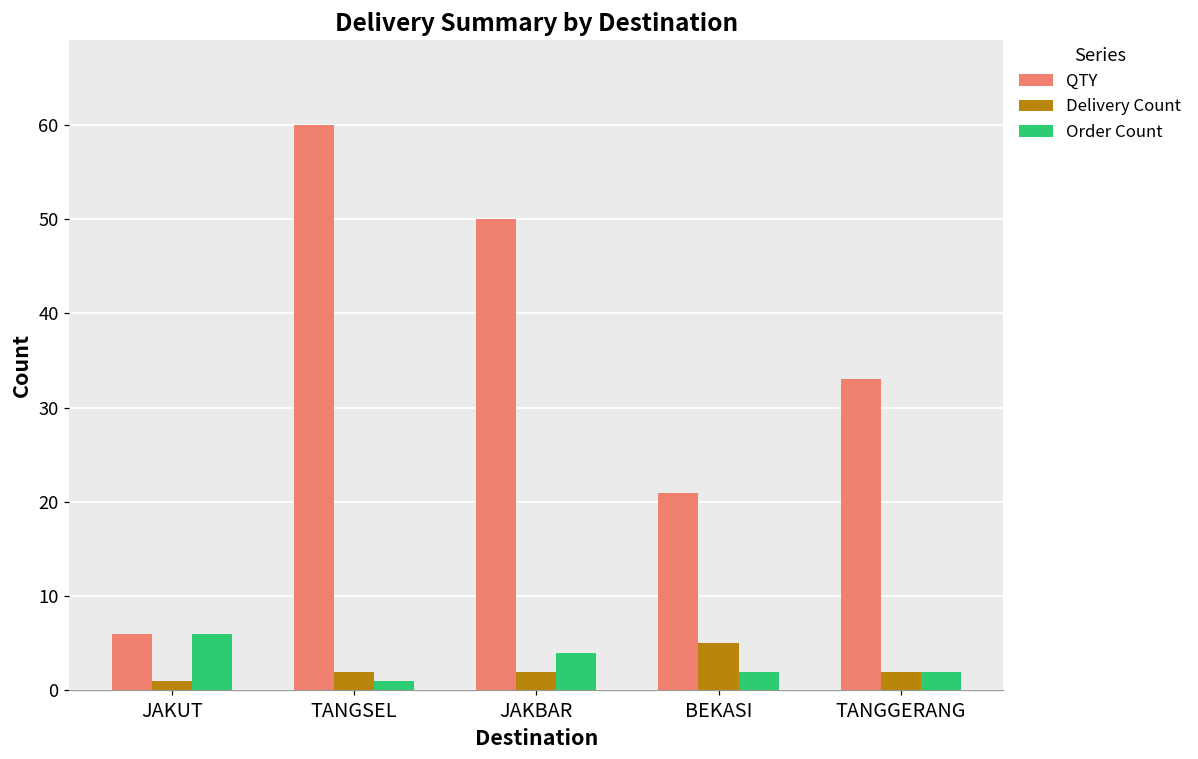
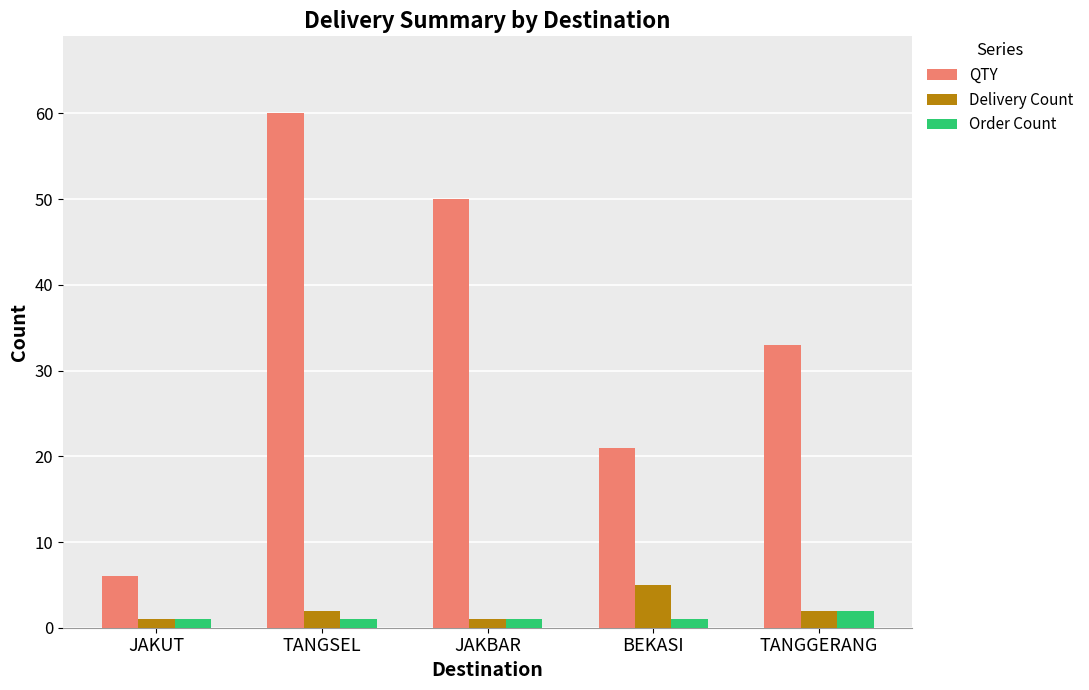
  {
    "QTY": {
      "JAKUT": 6,
      "TANGSEL": 60,
      "JAKBAR": 50,
      "BEKASI": 21,
      "TANGGERANG": 33
    },
    "Delivery Count": {
      "JAKUT": 1,
      "TANGSEL": 2,
-     "JAKBAR": 2,
+     "JAKBAR": 1,
      "BEKASI": 5,
      "TANGGERANG": 2
    },
    "Order Count": {
-     "JAKUT": 6,
+     "JAKUT": 1,
      "TANGSEL": 1,
-     "JAKBAR": 4,
-     "BEKASI": 2,
+     "JAKBAR": 1,
+     "BEKASI": 1,
      "TANGGERANG": 2
    }
  }
